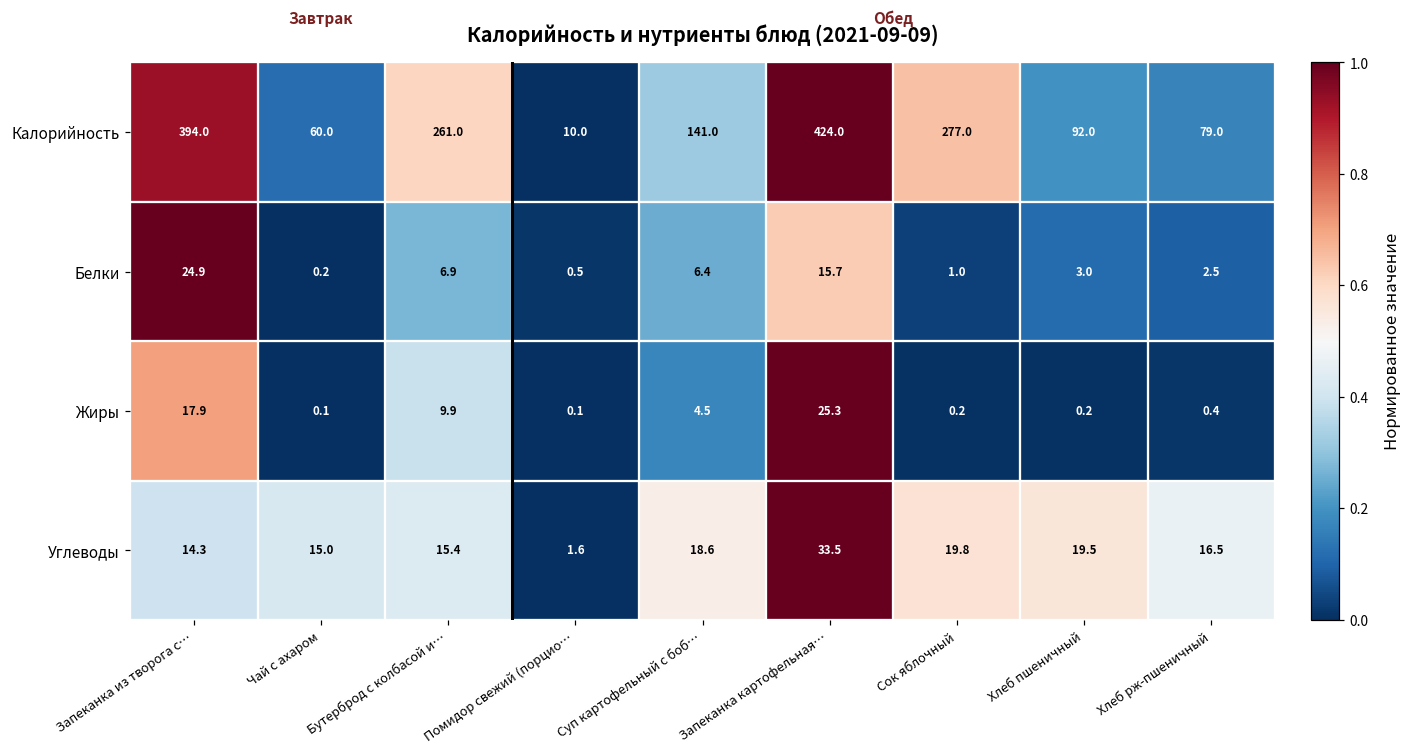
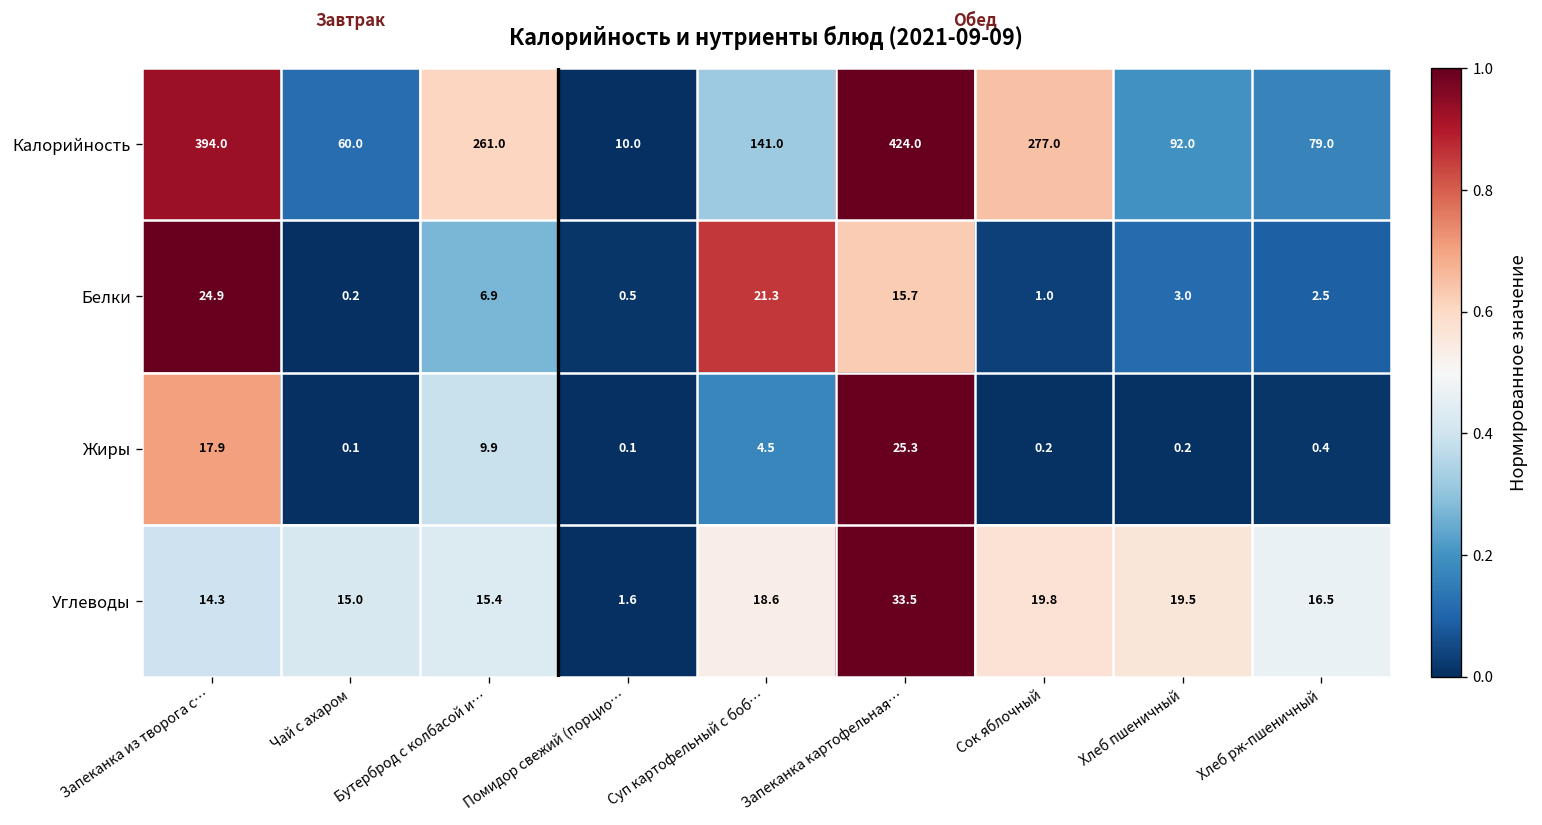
  {
    "Калорийность": {
      "Запеканка из творога с…": 394.0,
      "Чай с ахаром": 60.0,
      "Бутерброд с колбасой и…": 261.0,
      "Помидор свежий (порцио…": 10.0,
      "Суп картофельный с боб…": 141.0,
      "Запеканка картофельная…": 424.0,
      "Сок яблочный": 277.0,
      "Хлеб пшеничный": 92.0,
      "Хлеб рж-пшеничный": 79.0
    },
    "Белки": {
      "Запеканка из творога с…": 24.9,
      "Чай с ахаром": 0.2,
      "Бутерброд с колбасой и…": 6.9,
      "Помидор свежий (порцио…": 0.5,
-     "Суп картофельный с боб…": 6.4,
+     "Суп картофельный с боб…": 21.3,
      "Запеканка картофельная…": 15.7,
      "Сок яблочный": 1.0,
      "Хлеб пшеничный": 3.0,
      "Хлеб рж-пшеничный": 2.5
    },
    "Жиры": {
      "Запеканка из творога с…": 17.9,
      "Чай с ахаром": 0.1,
      "Бутерброд с колбасой и…": 9.9,
      "Помидор свежий (порцио…": 0.1,
      "Суп картофельный с боб…": 4.5,
      "Запеканка картофельная…": 25.3,
      "Сок яблочный": 0.2,
      "Хлеб пшеничный": 0.2,
      "Хлеб рж-пшеничный": 0.4
    },
    "Углеводы": {
      "Запеканка из творога с…": 14.3,
      "Чай с ахаром": 15.0,
      "Бутерброд с колбасой и…": 15.4,
      "Помидор свежий (порцио…": 1.6,
      "Суп картофельный с боб…": 18.6,
      "Запеканка картофельная…": 33.5,
      "Сок яблочный": 19.8,
      "Хлеб пшеничный": 19.5,
      "Хлеб рж-пшеничный": 16.5
    }
  }
